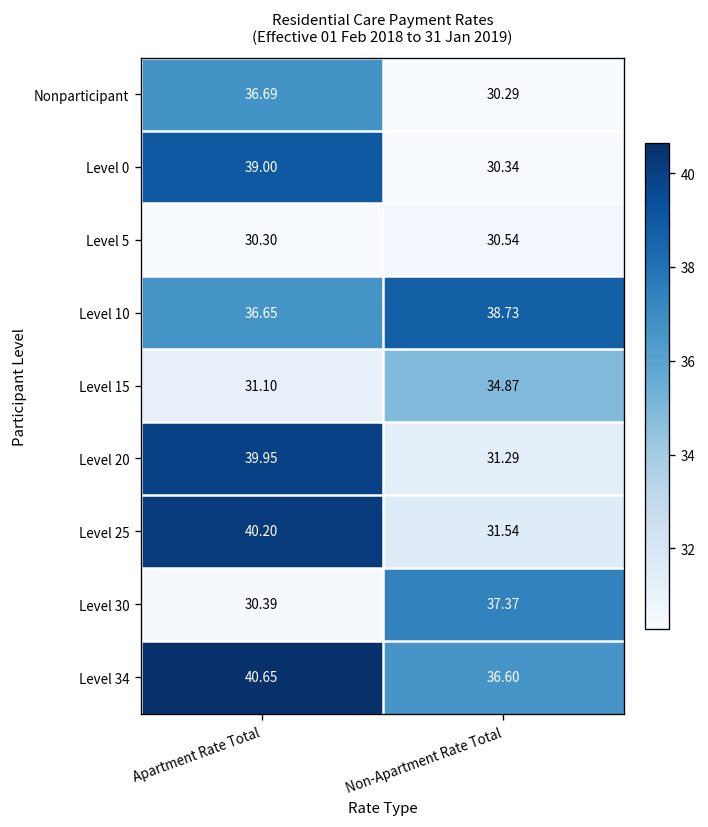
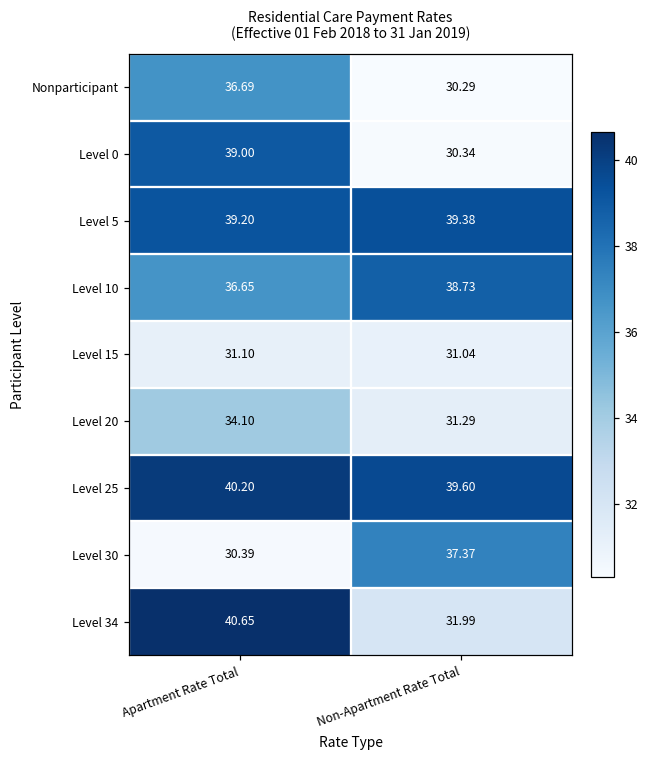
  {
    "Nonparticipant": {
      "Apartment Rate Total": 36.69,
      "Non-Apartment Rate Total": 30.29
    },
    "Level 0": {
      "Apartment Rate Total": 39.00,
      "Non-Apartment Rate Total": 30.34
    },
    "Level 5": {
-     "Apartment Rate Total": 30.30,
-     "Non-Apartment Rate Total": 30.54
+     "Apartment Rate Total": 39.20,
+     "Non-Apartment Rate Total": 39.38
    },
    "Level 10": {
      "Apartment Rate Total": 36.65,
      "Non-Apartment Rate Total": 38.73
    },
    "Level 15": {
      "Apartment Rate Total": 31.10,
-     "Non-Apartment Rate Total": 34.87
+     "Non-Apartment Rate Total": 31.04
    },
    "Level 20": {
-     "Apartment Rate Total": 39.95,
+     "Apartment Rate Total": 34.10,
      "Non-Apartment Rate Total": 31.29
    },
    "Level 25": {
      "Apartment Rate Total": 40.20,
-     "Non-Apartment Rate Total": 31.54
+     "Non-Apartment Rate Total": 39.60
    },
    "Level 30": {
      "Apartment Rate Total": 30.39,
      "Non-Apartment Rate Total": 37.37
    },
    "Level 34": {
      "Apartment Rate Total": 40.65,
-     "Non-Apartment Rate Total": 36.60
+     "Non-Apartment Rate Total": 31.99
    }
  }
